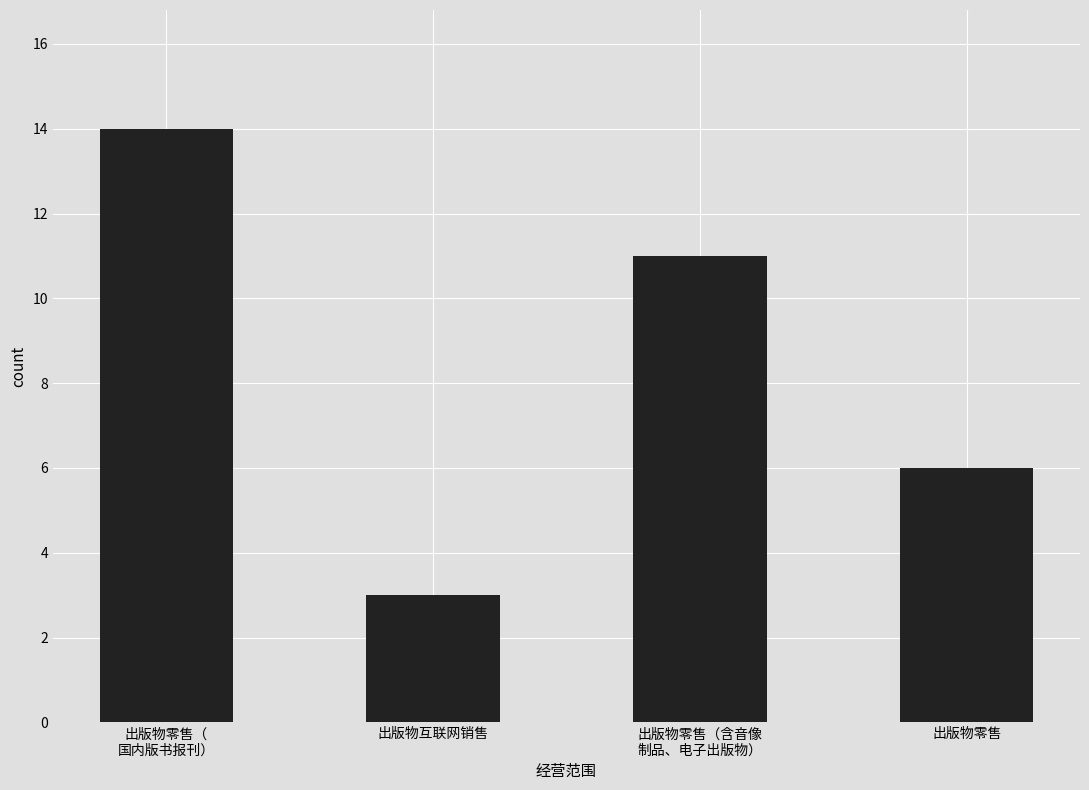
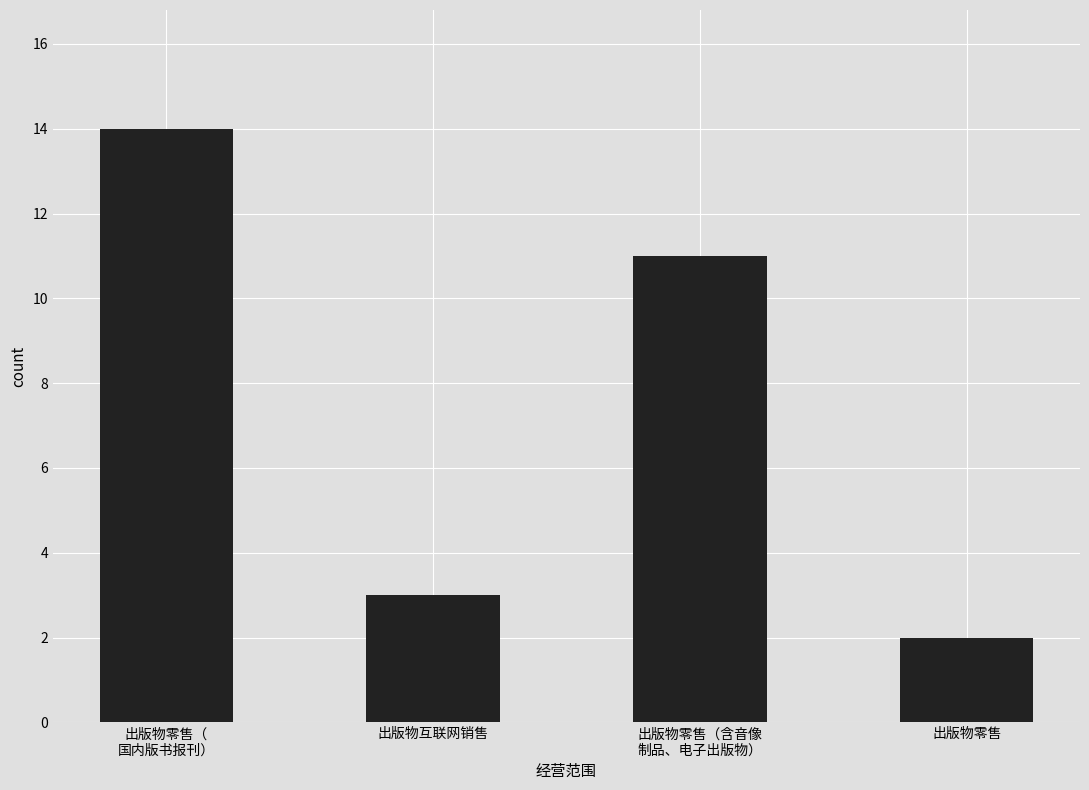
  {
    "出版物零售（ 国内版书报刊）": 14,
    "出版物互联网销售": 3,
    "出版物零售（含音像 制品、电子出版物）": 11,
-   "出版物零售": 6
+   "出版物零售": 2
  }
